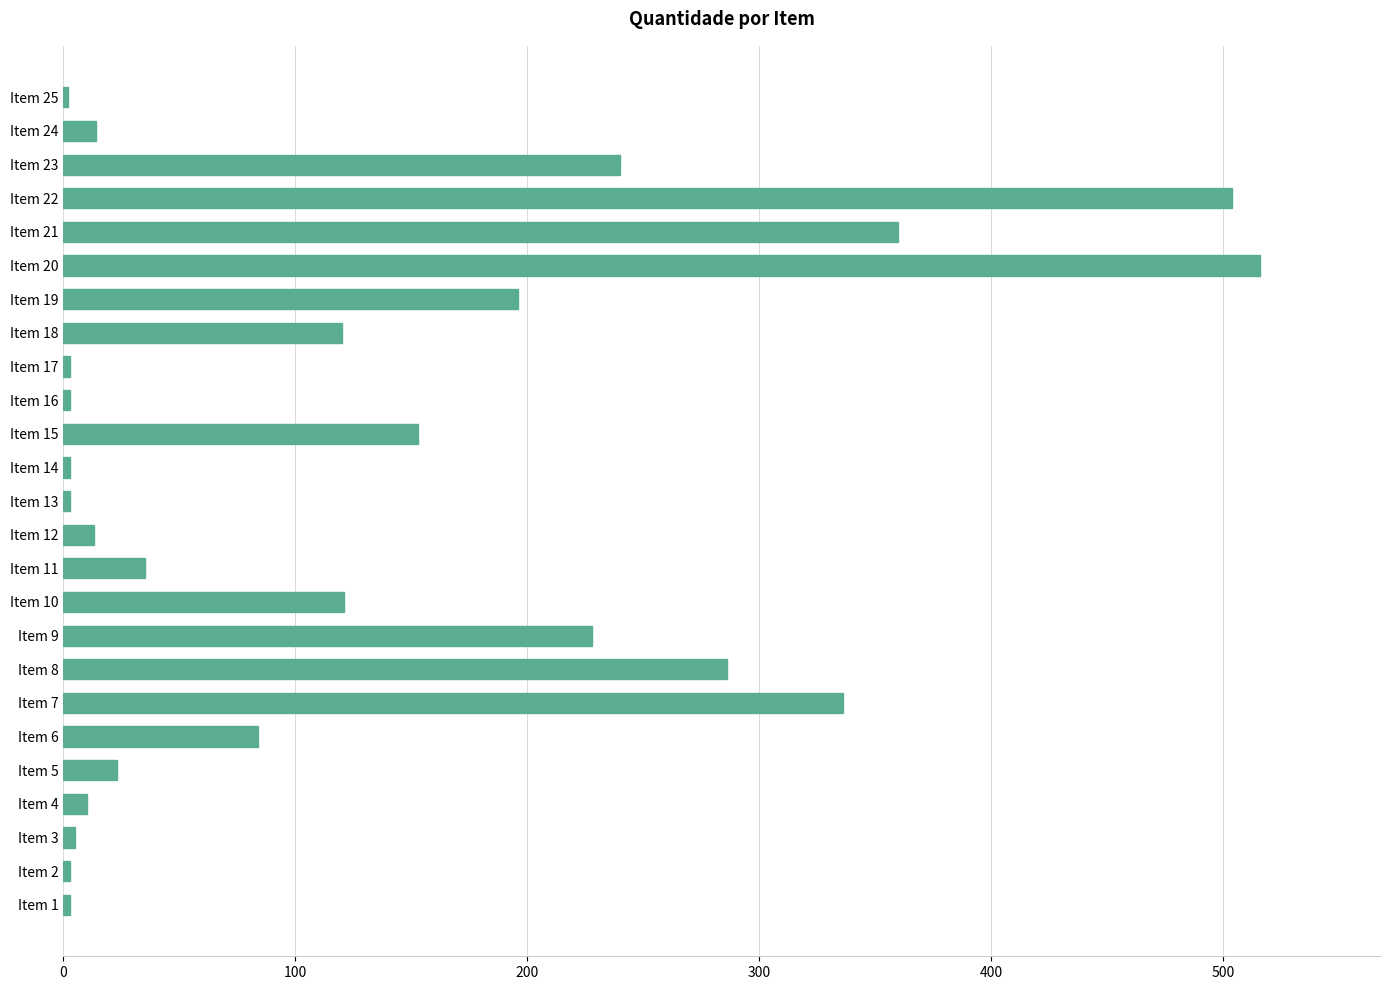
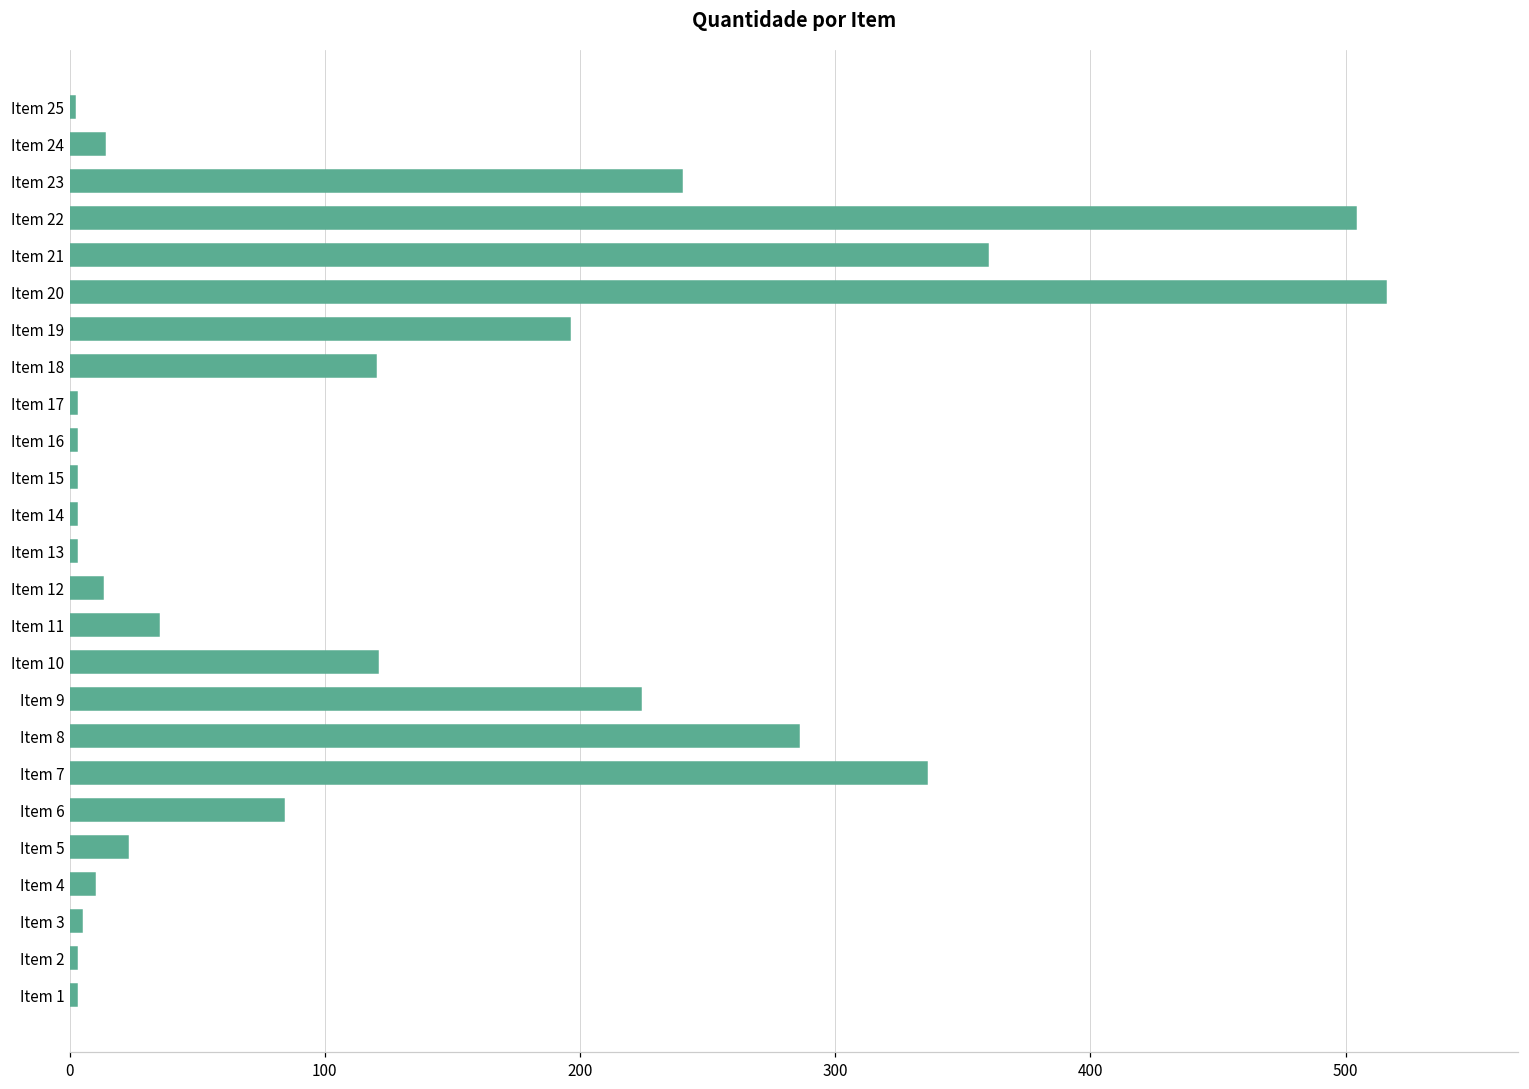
  {
    "Item 25": 2,
    "Item 24": 14,
    "Item 23": 240,
    "Item 22": 504,
    "Item 21": 360,
    "Item 20": 516,
    "Item 19": 196,
    "Item 18": 120,
    "Item 17": 3,
    "Item 16": 3,
-   "Item 15": 153,
+   "Item 15": 3,
    "Item 14": 3,
    "Item 13": 3,
    "Item 12": 13,
    "Item 11": 35,
    "Item 10": 121,
-   "Item 9": 228,
+   "Item 9": 224,
    "Item 8": 286,
    "Item 7": 336,
    "Item 6": 84,
    "Item 5": 23,
    "Item 4": 10,
    "Item 3": 5,
    "Item 2": 3,
    "Item 1": 3
  }
